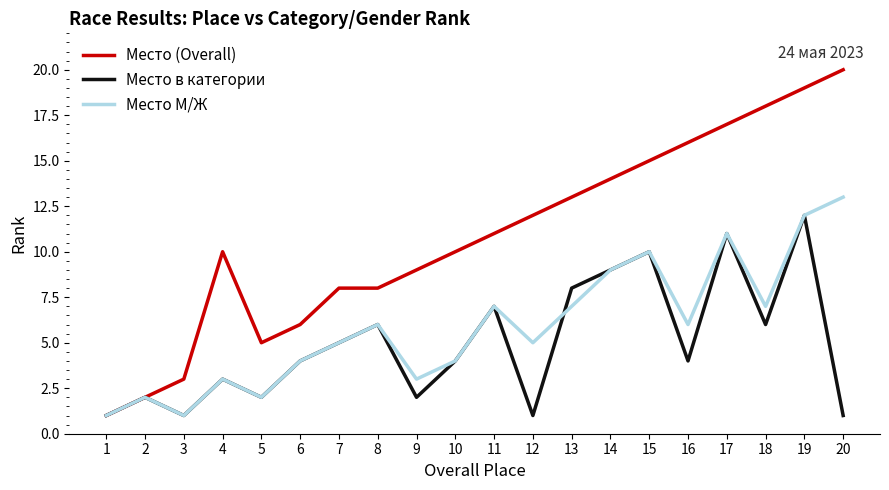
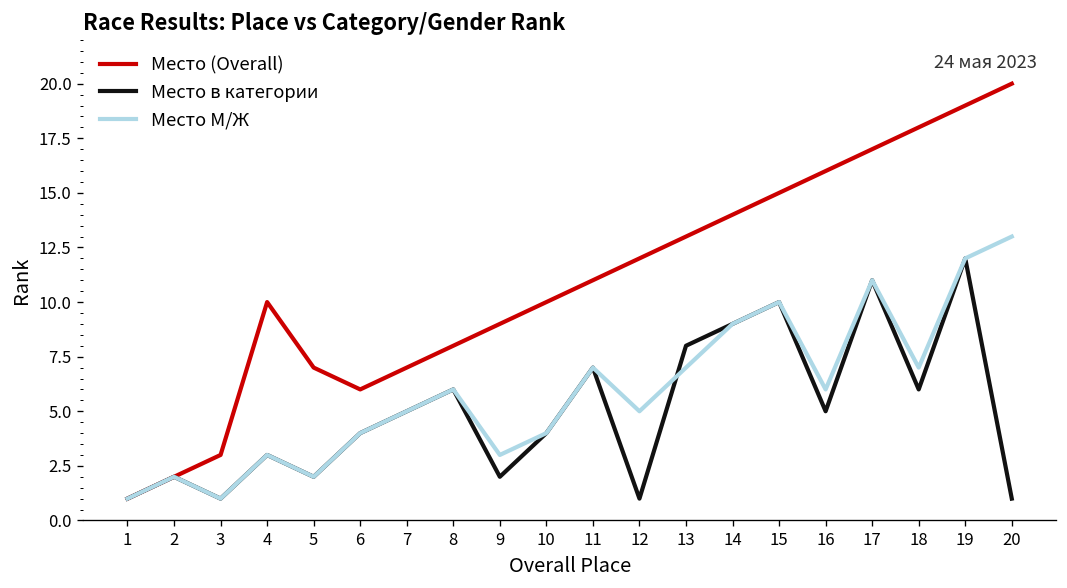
  {
    "Место (Overall)": {
      "3": 3,
      "4": 10,
-     "5": 5,
+     "5": 7,
      "6": 6,
-     "7": 8,
+     "7": 7,
      "8": 8,
      "9": 9,
      "10": 10,
      "11": 11,
      "12": 12,
      "13": 13,
      "14": 14,
      "15": 15,
      "16": 16,
      "17": 17,
      "18": 18,
      "19": 19
    },
    "Место в категории": {
      "9": 2,
      "12": 1,
      "13": 8,
-     "16": 4,
+     "16": 5,
      "18": 6,
      "20": 1
    },
    "Место М/Ж": {
      "9": 3,
      "12": 5,
      "13": 7,
      "16": 6,
      "18": 7,
      "20": 13
    }
  }
